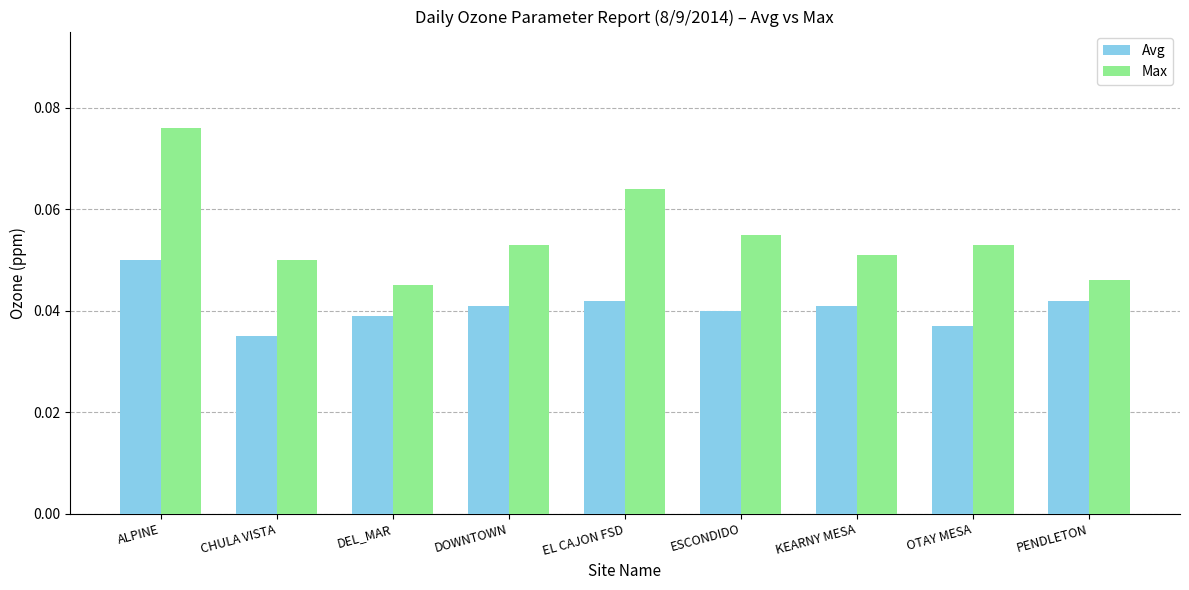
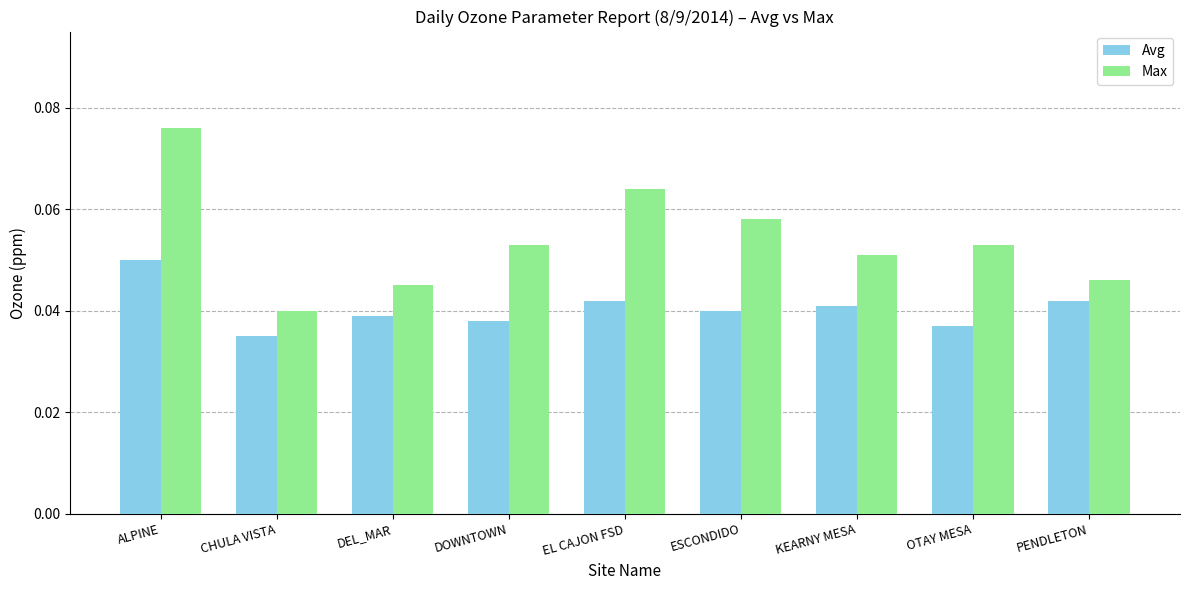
  {
    "Avg": {
      "ALPINE": 0.050,
      "CHULA VISTA": 0.035,
      "DEL_MAR": 0.039,
-     "DOWNTOWN": 0.041,
+     "DOWNTOWN": 0.038,
      "EL CAJON FSD": 0.042,
      "ESCONDIDO": 0.040,
      "KEARNY MESA": 0.041,
      "OTAY MESA": 0.037,
      "PENDLETON": 0.042
    },
    "Max": {
      "ALPINE": 0.076,
-     "CHULA VISTA": 0.05,
+     "CHULA VISTA": 0.04,
      "DEL_MAR": 0.045,
      "DOWNTOWN": 0.053,
      "EL CAJON FSD": 0.064,
-     "ESCONDIDO": 0.055,
+     "ESCONDIDO": 0.058,
      "KEARNY MESA": 0.051,
      "OTAY MESA": 0.053,
      "PENDLETON": 0.046
    }
  }
